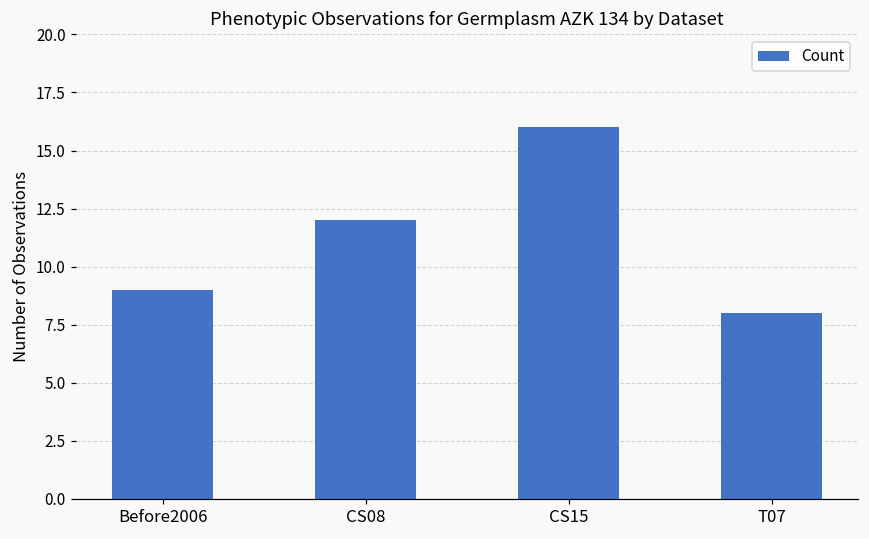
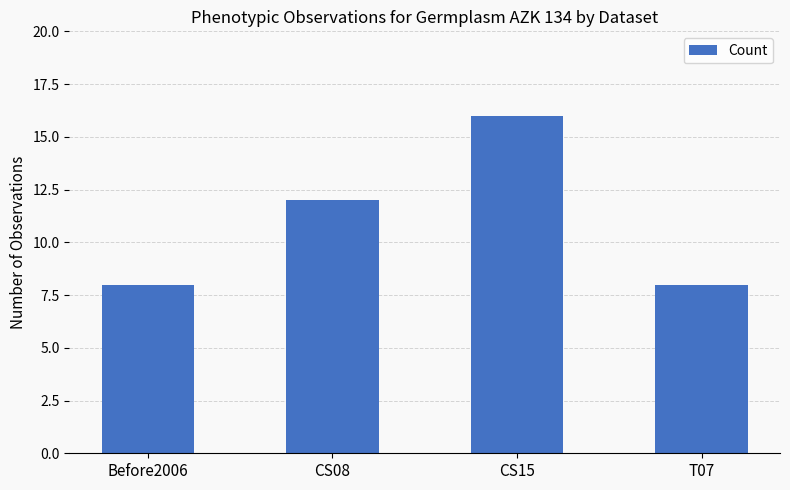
  {
-   "Before2006": 9,
+   "Before2006": 8,
    "CS08": 12,
    "CS15": 16,
    "T07": 8
  }
